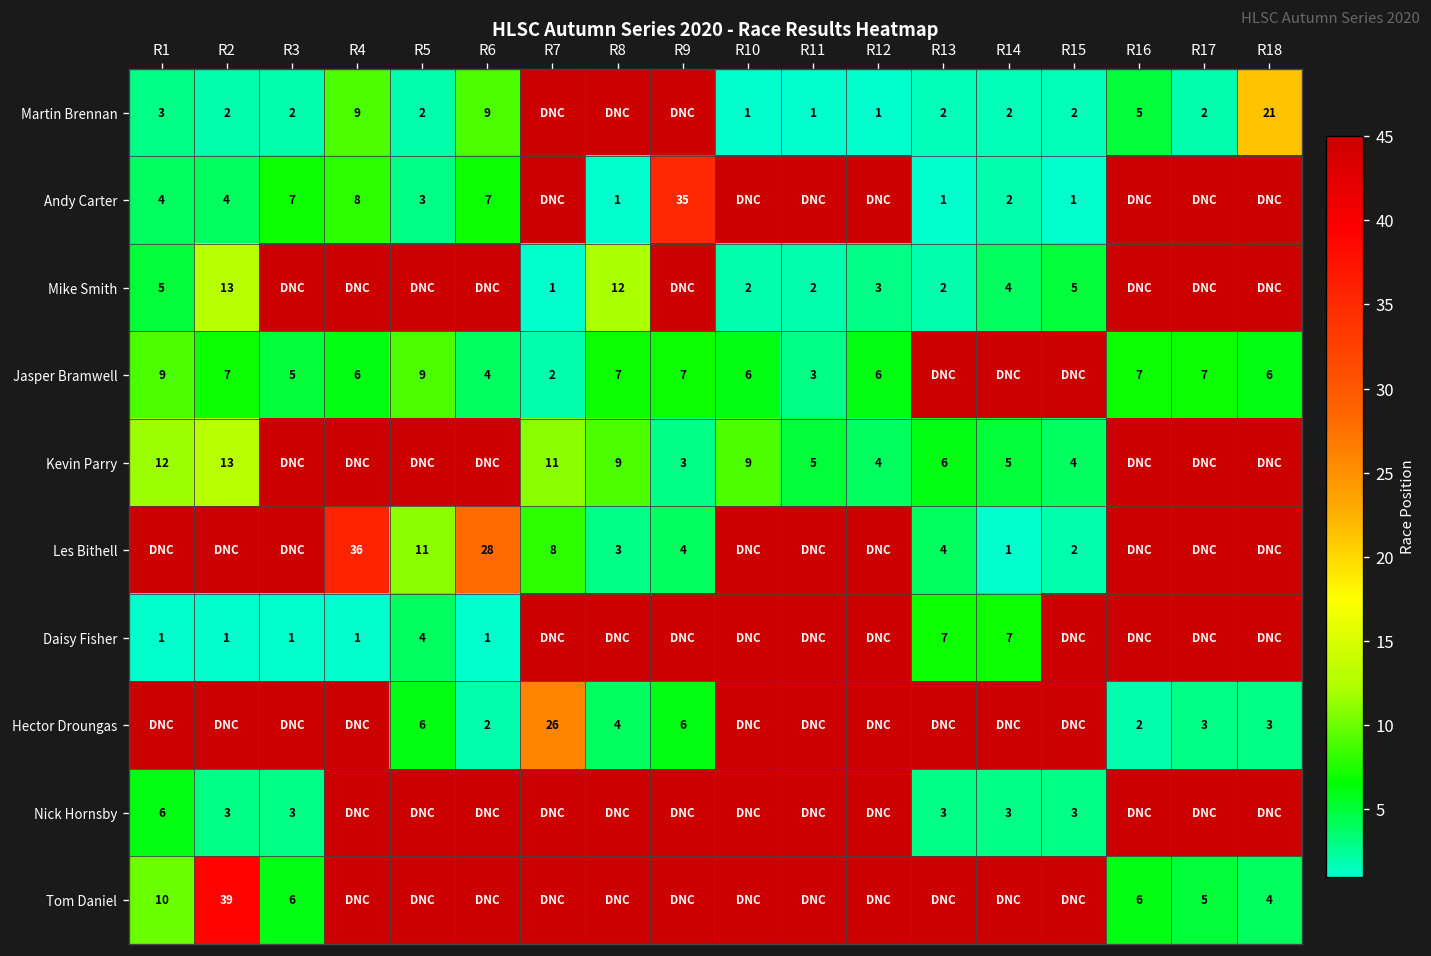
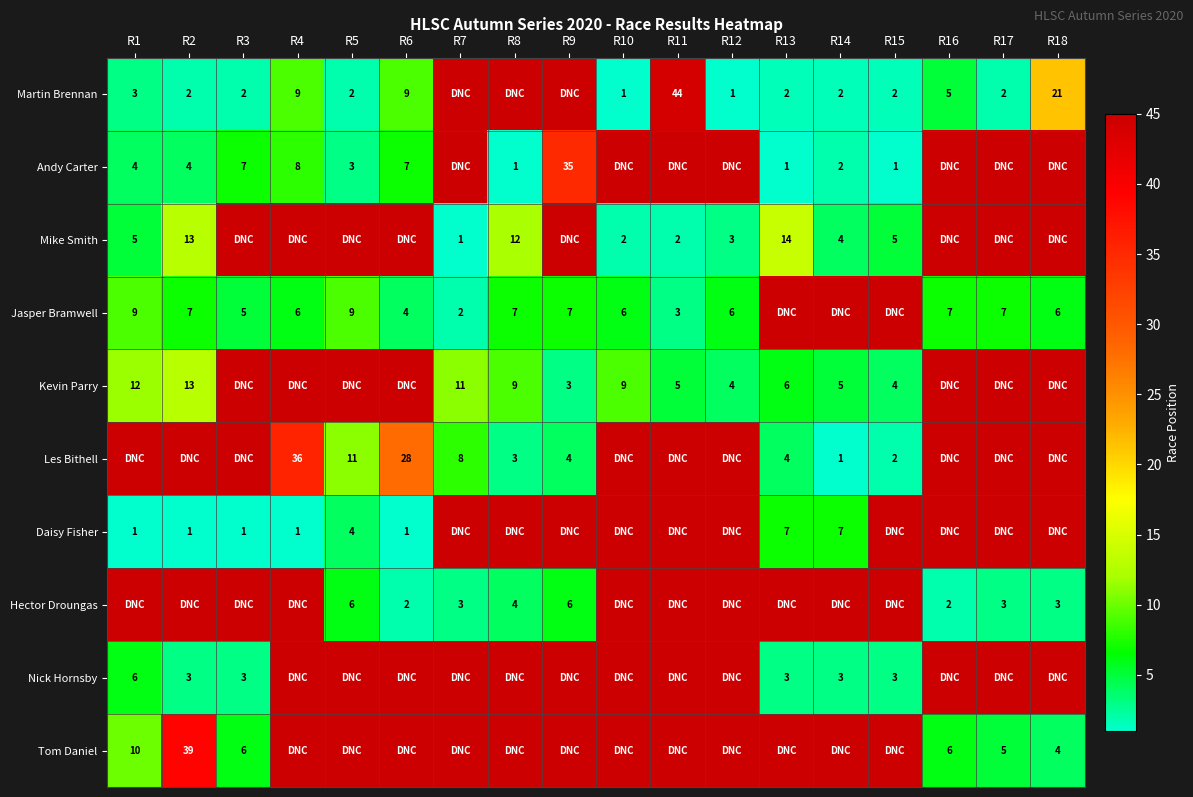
  {
    "Martin Brennan": {
      "R1": 3,
      "R2": 2,
      "R3": 2,
      "R4": 9,
      "R5": 2,
      "R6": 9,
      "R10": 1,
-     "R11": 1,
+     "R11": 44,
      "R12": 1,
      "R13": 2,
      "R14": 2,
      "R15": 2,
      "R16": 5,
      "R17": 2,
      "R18": 21
    },
    "Andy Carter": {
      "R1": 4,
      "R2": 4,
      "R3": 7,
      "R4": 8,
      "R5": 3,
      "R6": 7,
      "R8": 1,
      "R9": 35,
      "R13": 1,
      "R14": 2,
      "R15": 1
    },
    "Mike Smith": {
      "R1": 5,
      "R2": 13,
      "R7": 1,
      "R8": 12,
      "R10": 2,
      "R11": 2,
      "R12": 3,
-     "R13": 2,
+     "R13": 14,
      "R14": 4,
      "R15": 5
    },
    "Jasper Bramwell": {
      "R1": 9,
      "R2": 7,
      "R3": 5,
      "R4": 6,
      "R5": 9,
      "R6": 4,
      "R7": 2,
      "R8": 7,
      "R9": 7,
      "R10": 6,
      "R11": 3,
      "R12": 6,
      "R16": 7,
      "R17": 7,
      "R18": 6
    },
    "Kevin Parry": {
      "R1": 12,
      "R2": 13,
      "R7": 11,
      "R8": 9,
      "R9": 3,
      "R10": 9,
      "R11": 5,
      "R12": 4,
      "R13": 6,
      "R14": 5,
      "R15": 4
    },
    "Les Bithell": {
      "R4": 36,
      "R5": 11,
      "R6": 28,
      "R7": 8,
      "R8": 3,
      "R9": 4,
      "R13": 4,
      "R14": 1,
      "R15": 2
    },
    "Daisy Fisher": {
      "R1": 1,
      "R2": 1,
      "R3": 1,
      "R4": 1,
      "R5": 4,
      "R6": 1,
      "R13": 7,
      "R14": 7
    },
    "Hector Droungas": {
      "R5": 6,
      "R6": 2,
-     "R7": 26,
+     "R7": 3,
      "R8": 4,
      "R9": 6,
      "R16": 2,
      "R17": 3,
      "R18": 3
    },
    "Nick Hornsby": {
      "R1": 6,
      "R2": 3,
      "R3": 3,
      "R13": 3,
      "R14": 3,
      "R15": 3
    },
    "Tom Daniel": {
      "R1": 10,
      "R2": 39,
      "R3": 6,
      "R16": 6,
      "R17": 5,
      "R18": 4
    }
  }
